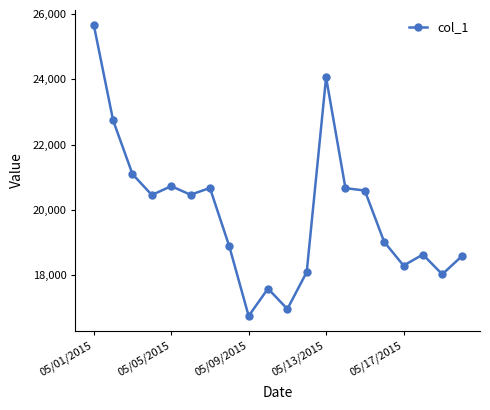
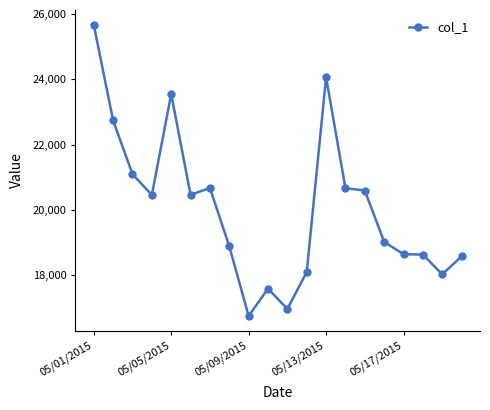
  {
    "05/01/2015": "25,700",
-   "05/05/2015": "20,700",
+   "05/05/2015": "23,500",
    "05/09/2015": "16,800",
    "05/13/2015": "24,100",
-   "05/17/2015": "18,300"
+   "05/17/2015": "18,600"
  }
